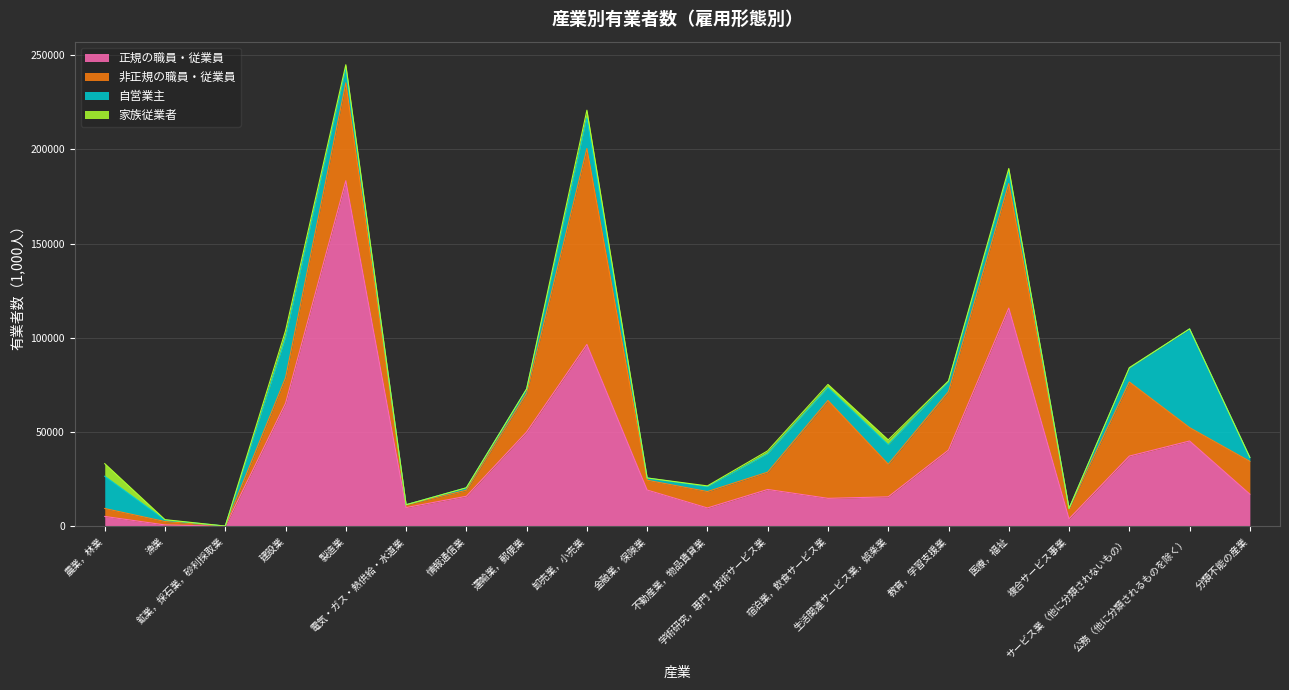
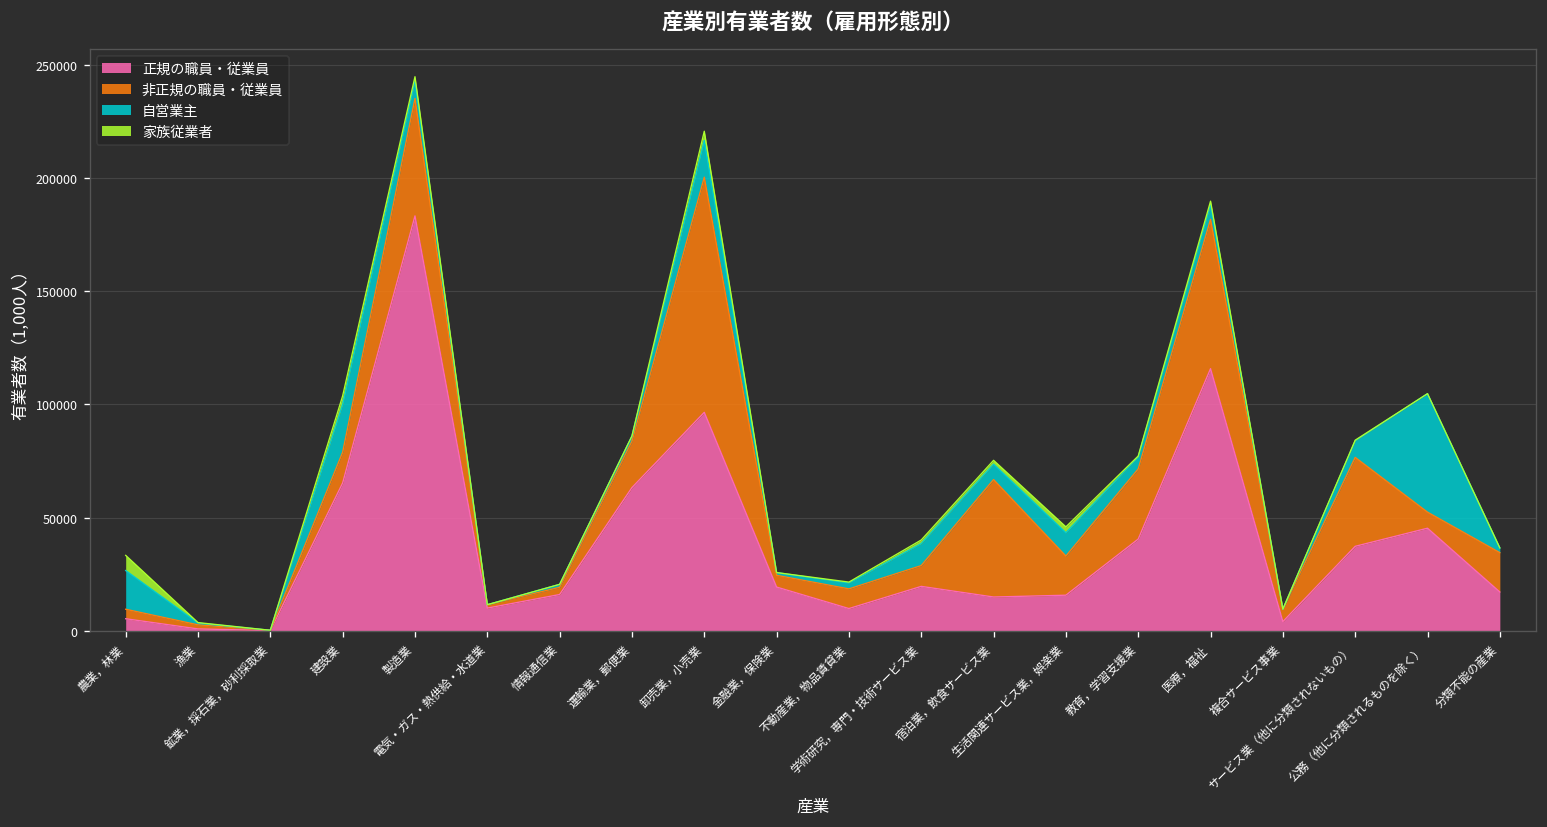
  {
    "正規の職員・従業員": {
      "農業，林業": 5000,
      "漁業": 1000,
      "建設業": 65000,
      "製造業": 183000,
      "電気・ガス・熱供給・水道業": 10000,
      "情報通信業": 16000,
-     "運輸業，郵便業": 50000,
+     "運輸業，郵便業": 63000,
      "卸売業，小売業": 97000,
      "金融業，保険業": 19000,
      "不動産業，物品賃貸業": 10000,
      "学術研究，専門・技術サービス業": 20000,
      "宿泊業，飲食サービス業": 15000,
      "生活関連サービス業，娯楽業": 16000,
      "教育，学習支援業": 41000,
      "医療，福祉": 116000,
      "複合サービス事業": 4000,
      "サービス業（他に分類されないもの）": 37000,
      "公務（他に分類されるものを除く）": 45000,
      "分類不能の産業": 17000
    },
    "非正規の職員・従業員": {
      "農業，林業": 4000,
      "建設業": 14000,
      "製造業": 52000,
      "運輸業，郵便業": 21000,
      "卸売業，小売業": 104000,
      "不動産業，物品賃貸業": 9000,
      "学術研究，専門・技術サービス業": 9000,
      "宿泊業，飲食サービス業": 52000,
      "生活関連サービス業，娯楽業": 17000,
      "教育，学習支援業": 31000,
      "医療，福祉": 66000,
      "サービス業（他に分類されないもの）": 39000,
      "公務（他に分類されるものを除く）": 7000,
      "分類不能の産業": 17000
    },
    "自営業主": {
      "農業，林業": 17000,
      "建設業": 21000,
      "製造業": 8000,
      "卸売業，小売業": 16000,
      "学術研究，専門・技術サービス業": 10000,
      "宿泊業，飲食サービス業": 7000,
      "生活関連サービス業，娯楽業": 10000,
      "医療，福祉": 6000
    },
    "家族従業者": {
      "農業，林業": 7000,
      "建設業": 4000,
      "製造業": 2000,
      "卸売業，小売業": 4000,
      "学術研究，専門・技術サービス業": 2000,
      "宿泊業，飲食サービス業": 2000,
      "生活関連サービス業，娯楽業": 3000,
      "医療，福祉": 2000
    }
  }
